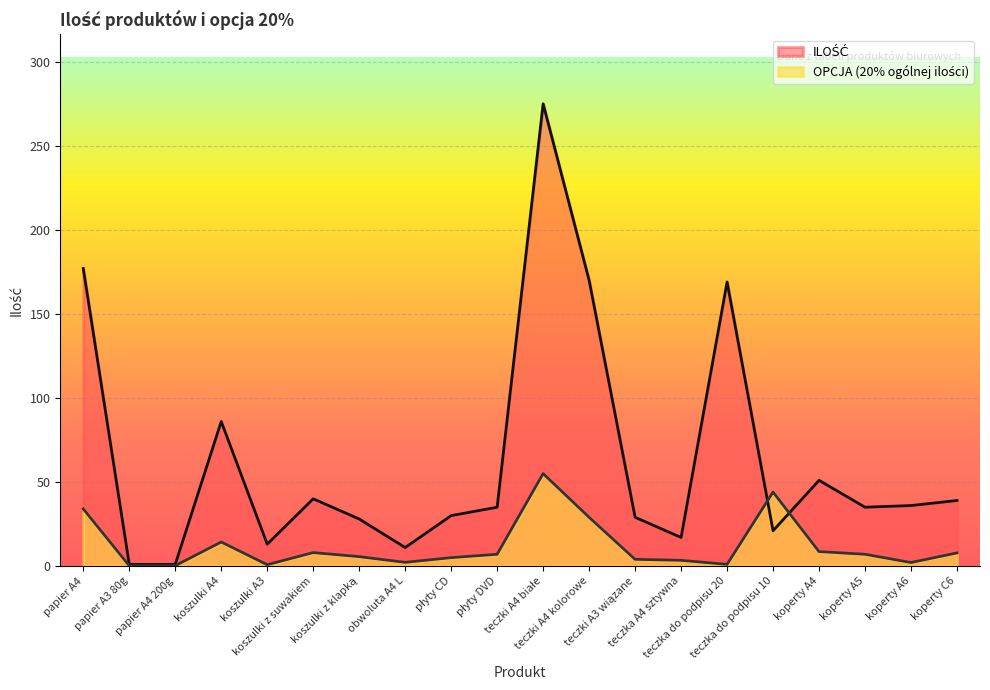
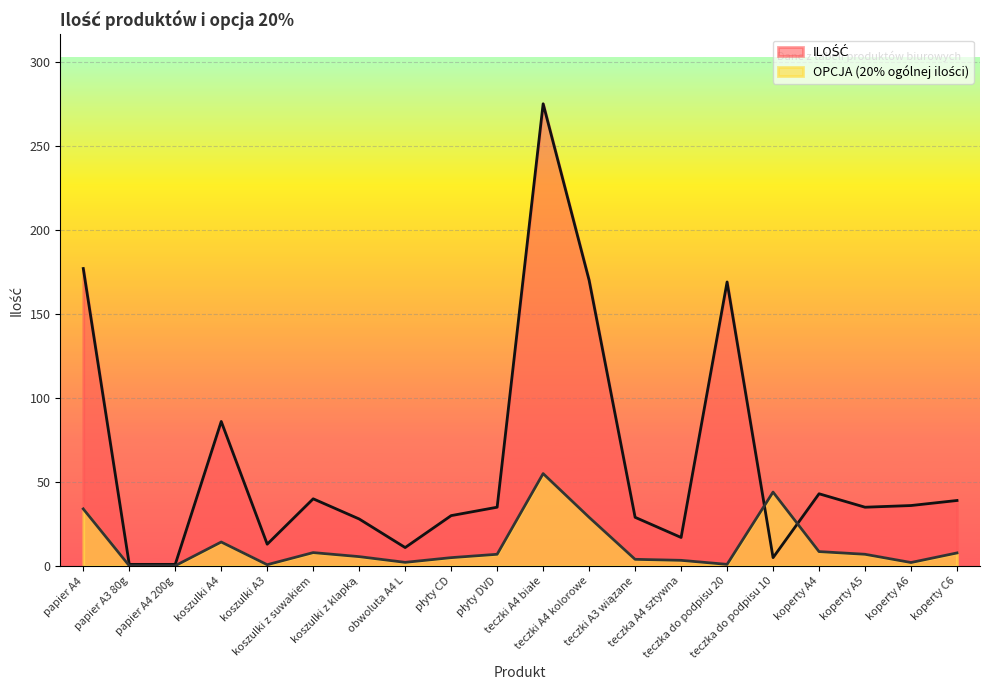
  {
    "ILOŚĆ": {
      "papier A4": 177,
      "koszulki A4": 86,
      "koszulki A3": 13,
      "koszulki z suwakiem": 40,
      "koszulki z klapką": 28,
      "obwoluta A4 L": 11,
      "płyty CD": 30,
      "płyty DVD": 35,
      "teczki A4 białe": 275,
      "teczki A4 kolorowe": 170,
      "teczki A3 wiązane": 29,
      "teczka A4 sztywna": 17,
      "teczka do podpisu 20": 169,
-     "teczka do podpisu 10": 21,
-     "koperty A4": 51,
+     "teczka do podpisu 10": 5,
+     "koperty A4": 43,
      "koperty A5": 35,
      "koperty A6": 36,
      "koperty C6": 39
    },
    "OPCJA (20% ogólnej ilości)": {
      "papier A4": 34,
      "koszulki A4": 14,
      "koszulki A3": 1,
      "koszulki z suwakiem": 8,
      "koszulki z klapką": 6,
      "obwoluta A4 L": 2,
      "płyty CD": 5,
      "płyty DVD": 7,
      "teczki A4 białe": 55,
      "teczki A4 kolorowe": 29,
      "teczki A3 wiązane": 4,
      "teczka A4 sztywna": 3,
      "teczka do podpisu 20": 1,
      "teczka do podpisu 10": 44,
      "koperty A4": 9,
      "koperty A5": 7,
      "koperty A6": 2,
      "koperty C6": 8
    }
  }
